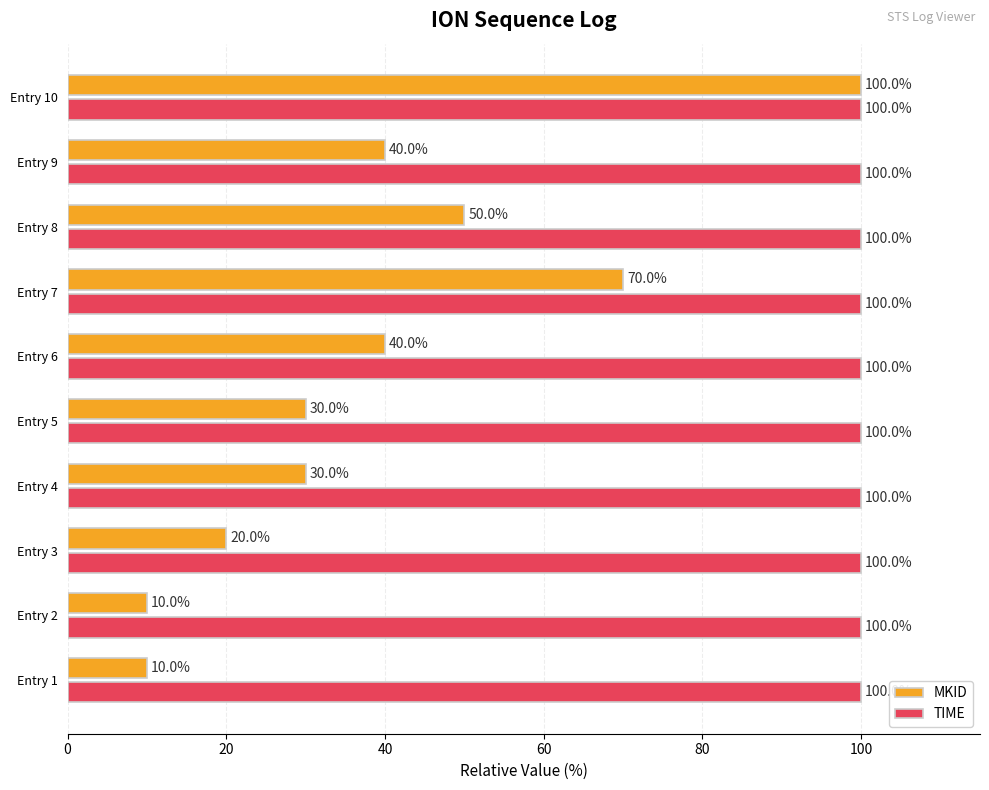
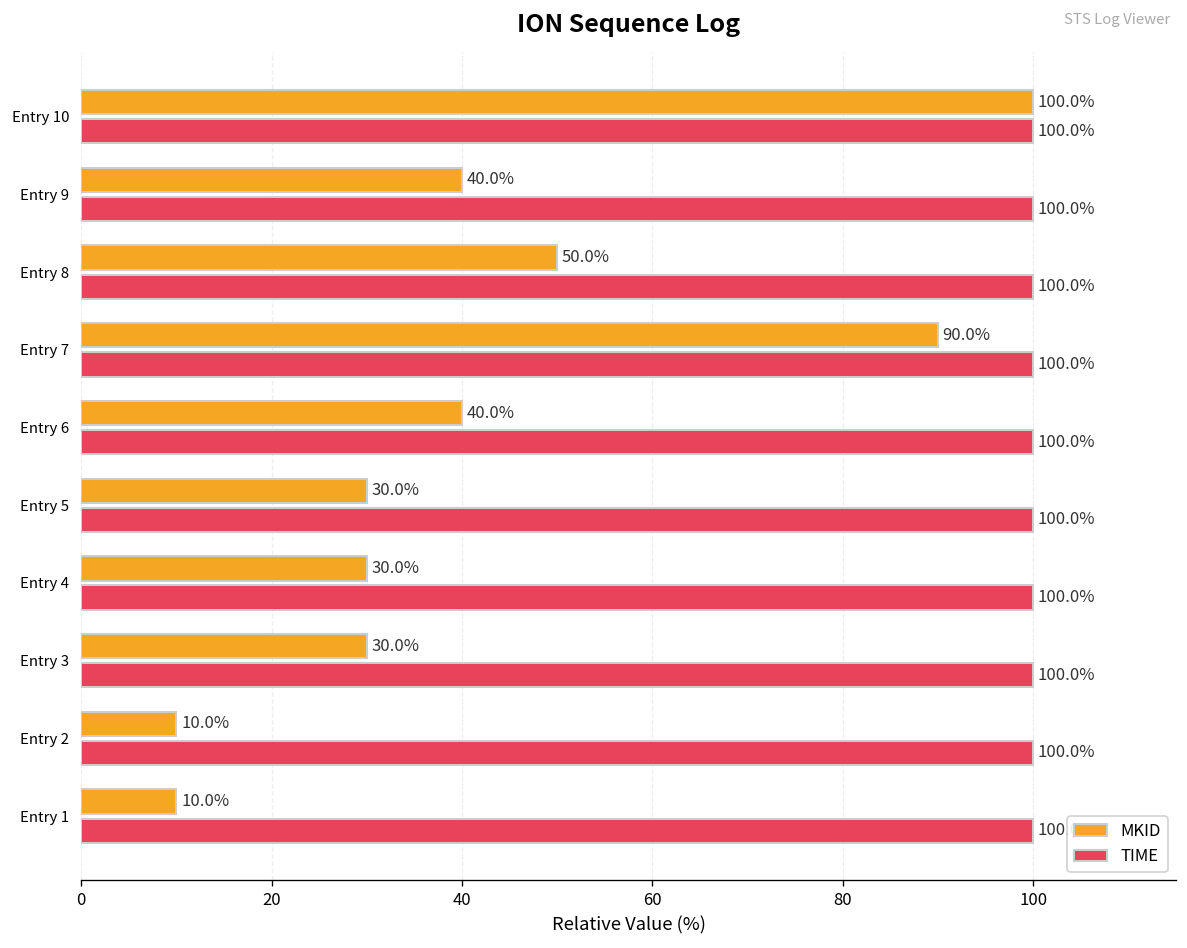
  {
    "MKID": {
      "Entry 10": "100.0%",
      "Entry 9": "40.0%",
      "Entry 8": "50.0%",
-     "Entry 7": "70.0%",
+     "Entry 7": "90.0%",
      "Entry 6": "40.0%",
      "Entry 5": "30.0%",
      "Entry 4": "30.0%",
-     "Entry 3": "20.0%",
+     "Entry 3": "30.0%",
      "Entry 2": "10.0%",
      "Entry 1": "10.0%"
    },
    "TIME": {
      "Entry 10": "100.0%",
      "Entry 9": "100.0%",
      "Entry 8": "100.0%",
      "Entry 7": "100.0%",
      "Entry 6": "100.0%",
      "Entry 5": "100.0%",
      "Entry 4": "100.0%",
      "Entry 3": "100.0%",
      "Entry 2": "100.0%"
    }
  }
